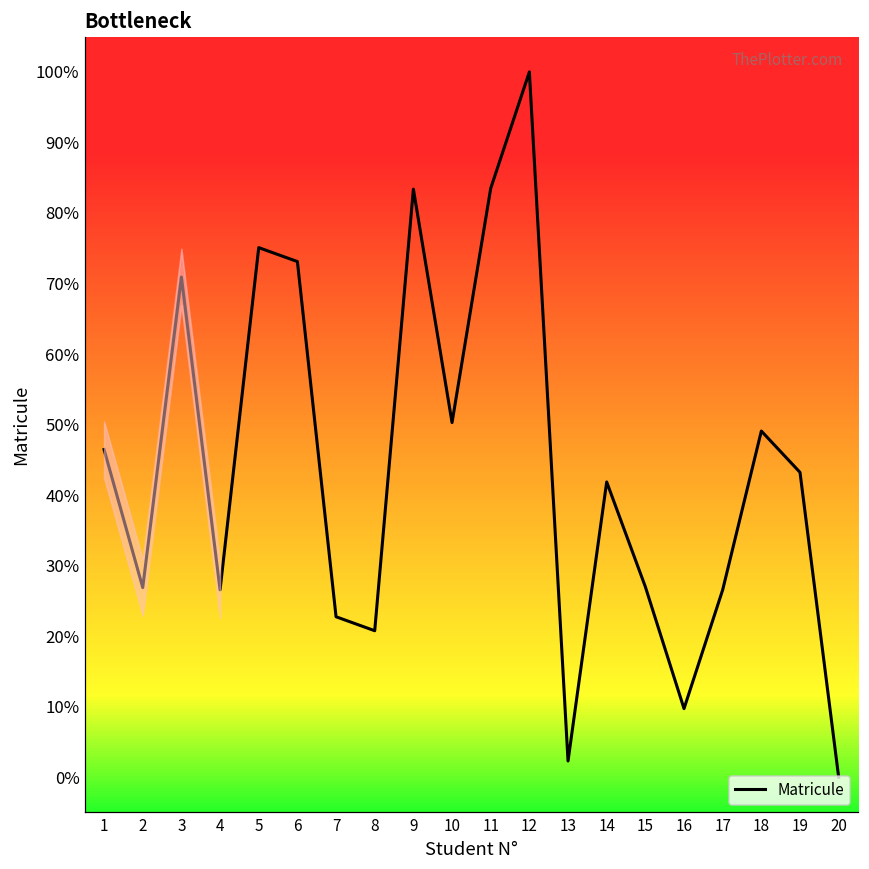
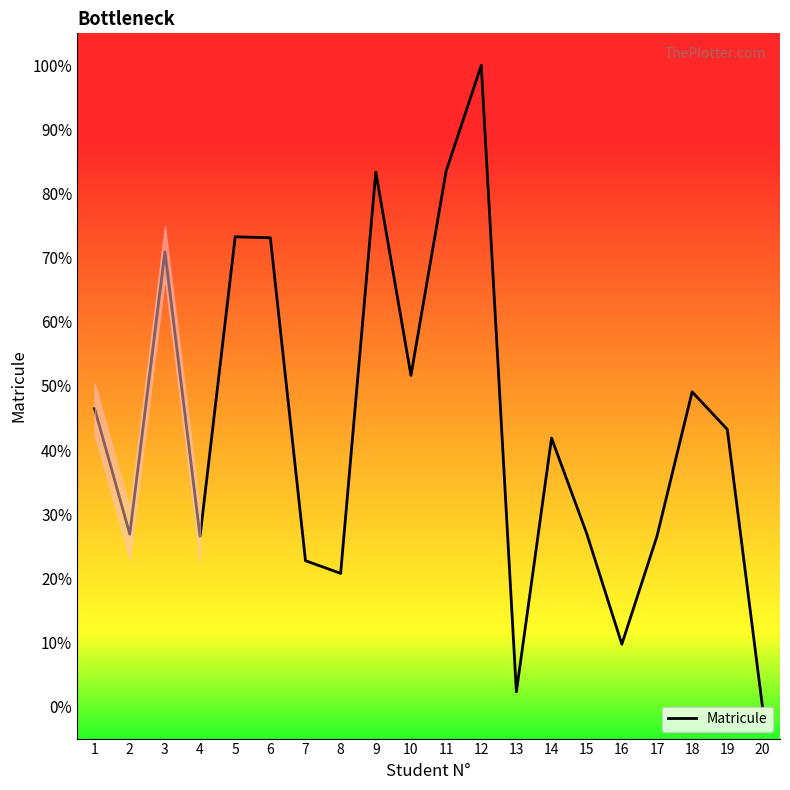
  {
    "Matricule": {
      "1": "46%",
      "2": "27%",
      "3": "71%",
      "4": "27%",
-     "5": "75%",
+     "5": "73%",
      "6": "73%",
      "7": "23%",
      "8": "21%",
      "9": "83%",
-     "10": "50%",
+     "10": "52%",
      "11": "83%",
      "12": "100%",
      "13": "2%",
      "14": "42%",
      "15": "27%",
      "16": "10%",
      "17": "27%",
      "18": "49%",
      "19": "43%"
    }
  }
